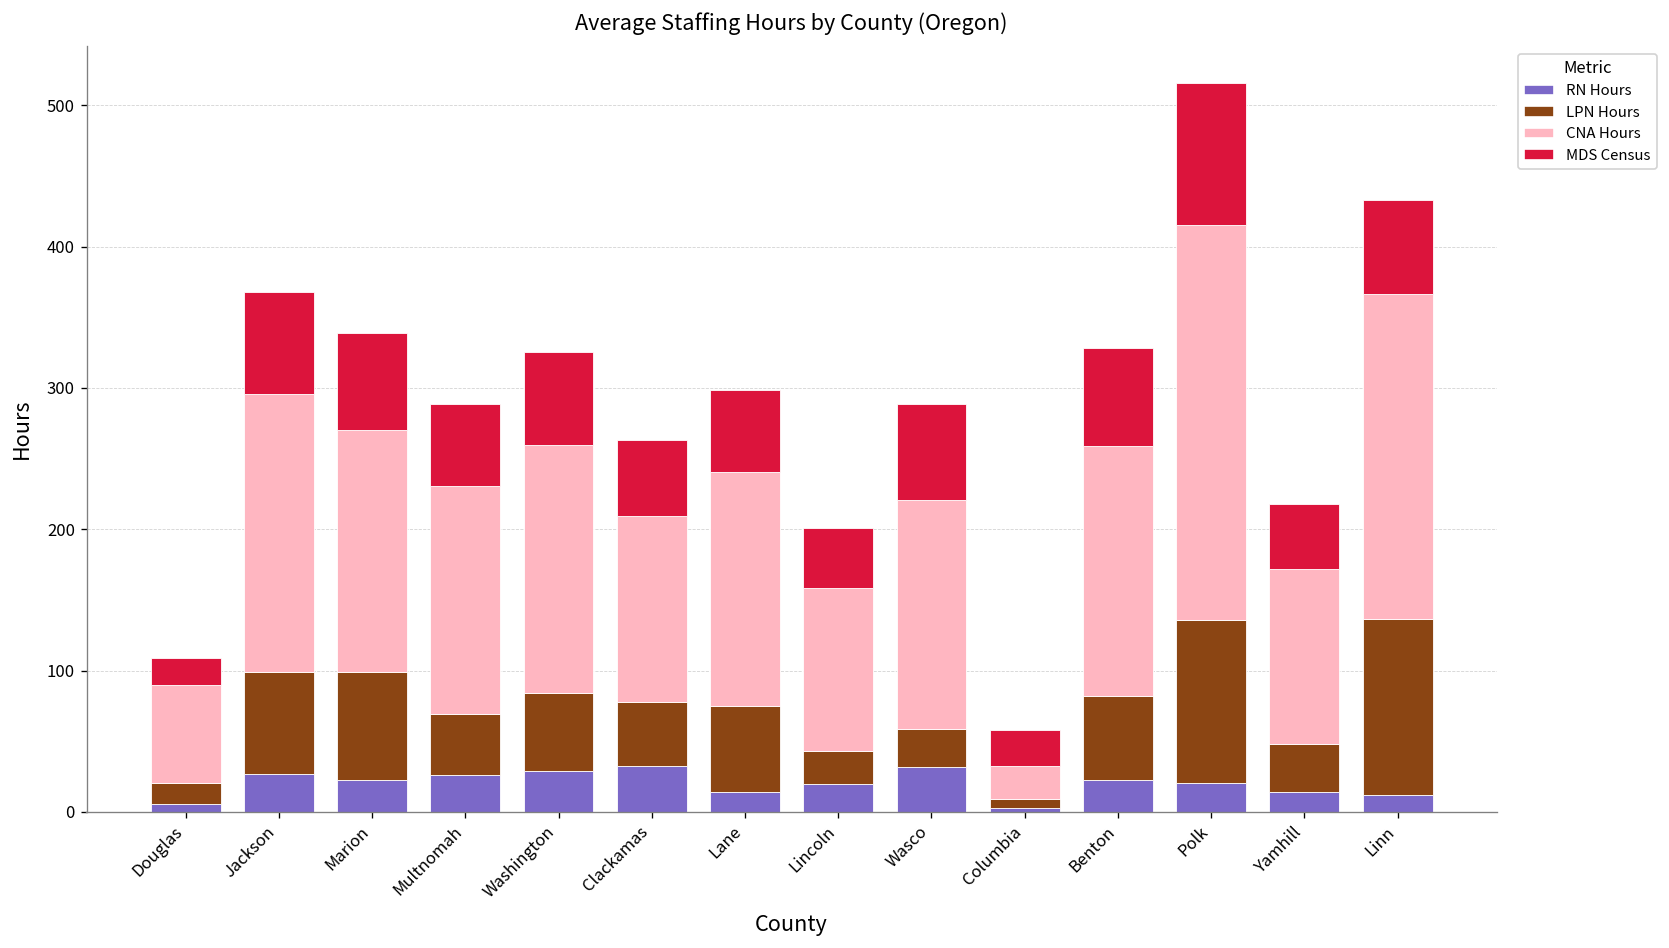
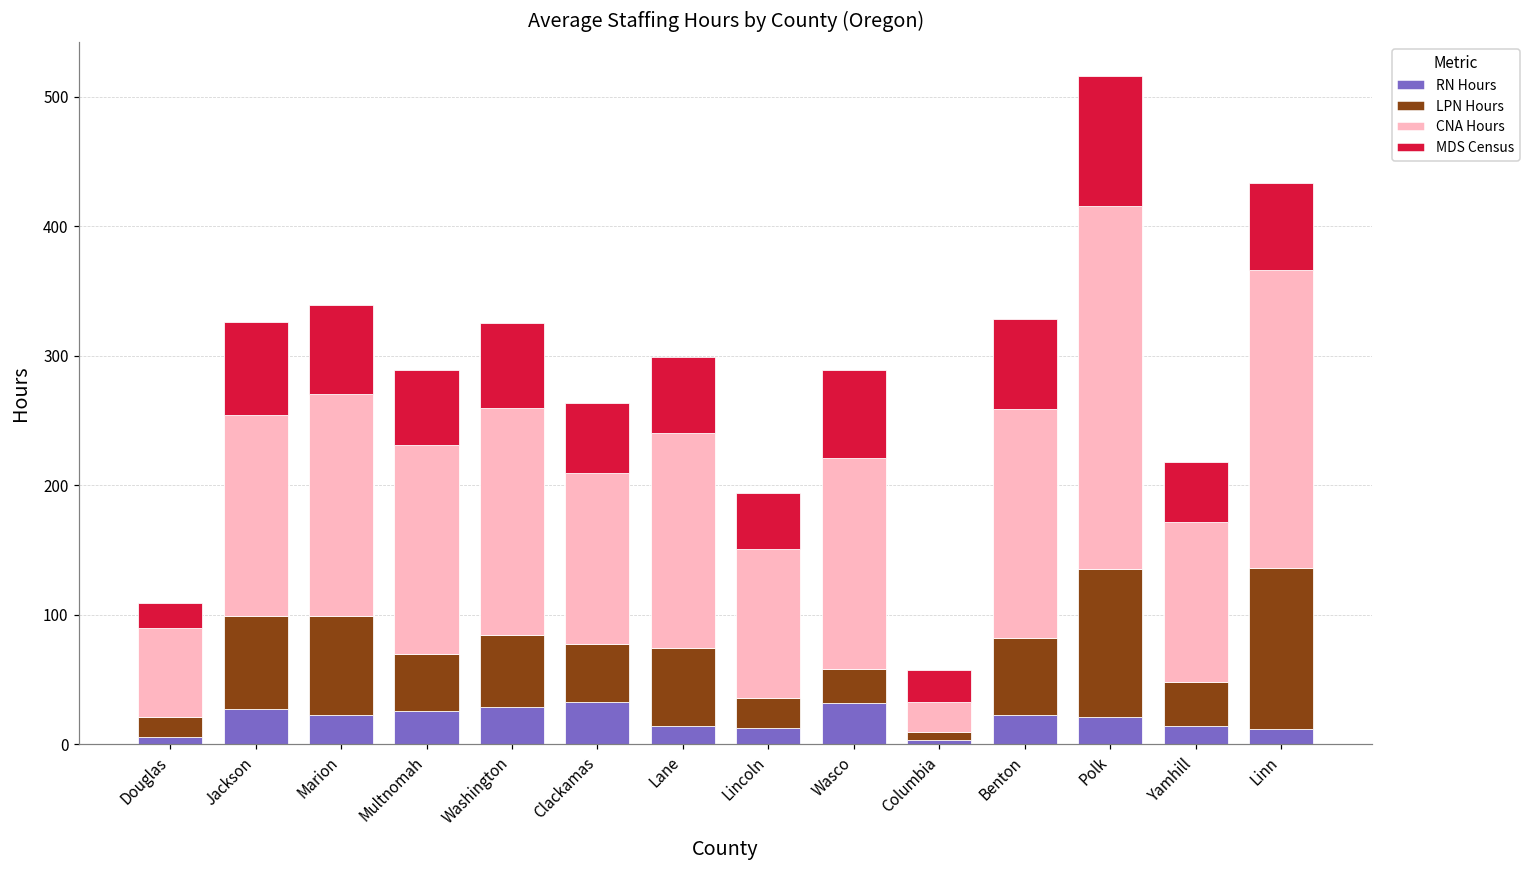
  {
    "RN Hours": {
      "Douglas": 5,
      "Jackson": 27,
      "Marion": 22,
      "Multnomah": 26,
      "Washington": 29,
      "Clackamas": 32,
      "Lane": 14,
-     "Lincoln": 20,
+     "Lincoln": 12,
      "Wasco": 31,
      "Columbia": 3,
      "Benton": 23,
      "Polk": 21,
      "Yamhill": 14,
      "Linn": 12
    },
    "LPN Hours": {
      "Douglas": 15,
      "Jackson": 72,
      "Marion": 76,
      "Multnomah": 44,
      "Washington": 55,
      "Clackamas": 45,
      "Lane": 61,
      "Lincoln": 23,
      "Wasco": 27,
      "Columbia": 6,
      "Benton": 59,
      "Polk": 115,
      "Yamhill": 34,
      "Linn": 124
    },
    "CNA Hours": {
      "Douglas": 69,
-     "Jackson": 197,
+     "Jackson": 155,
      "Marion": 172,
      "Multnomah": 161,
      "Washington": 175,
      "Clackamas": 132,
      "Lane": 166,
      "Lincoln": 115,
      "Wasco": 162,
      "Columbia": 23,
      "Benton": 177,
      "Polk": 280,
      "Yamhill": 124,
      "Linn": 230
    },
    "MDS Census": {
      "Douglas": 19,
      "Jackson": 72,
      "Marion": 69,
      "Multnomah": 58,
      "Washington": 65,
      "Clackamas": 54,
      "Lane": 58,
      "Lincoln": 43,
      "Wasco": 68,
      "Columbia": 25,
      "Benton": 70,
      "Polk": 100,
      "Yamhill": 46,
      "Linn": 67
    }
  }
